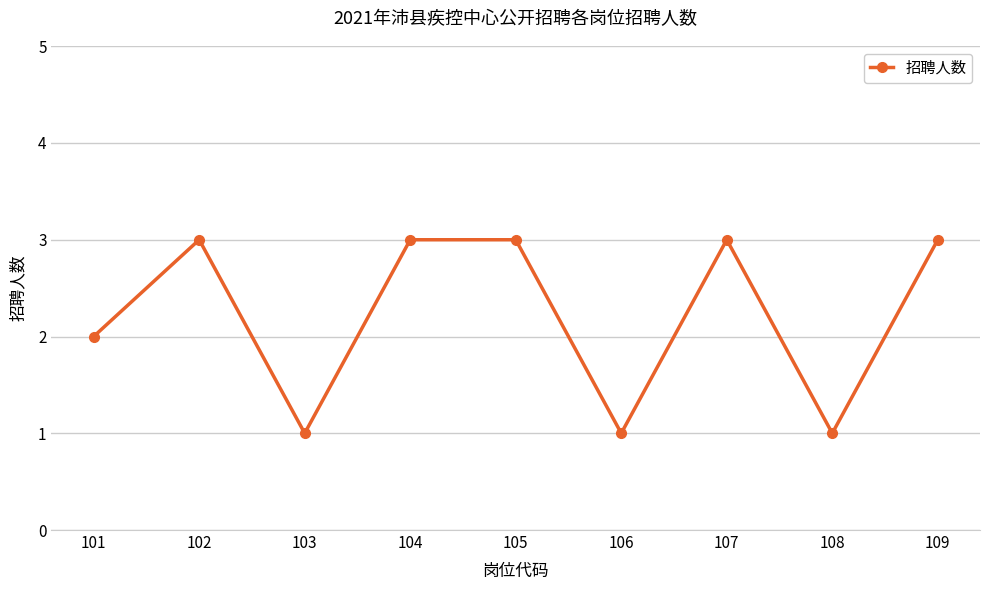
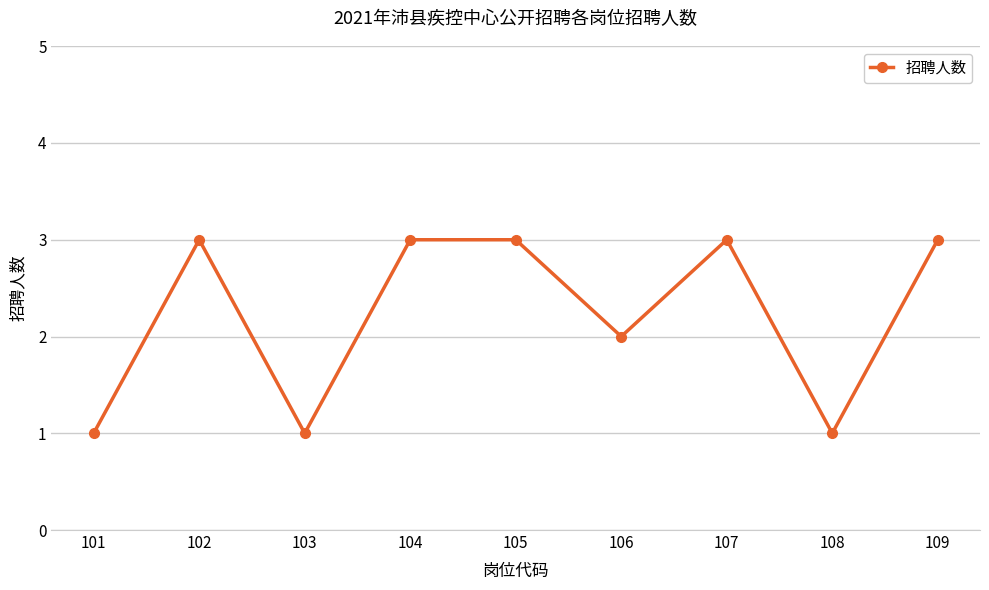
  {
-   "101": 2,
+   "101": 1,
    "102": 3,
    "103": 1,
    "104": 3,
    "105": 3,
-   "106": 1,
+   "106": 2,
    "107": 3,
    "108": 1,
    "109": 3
  }
